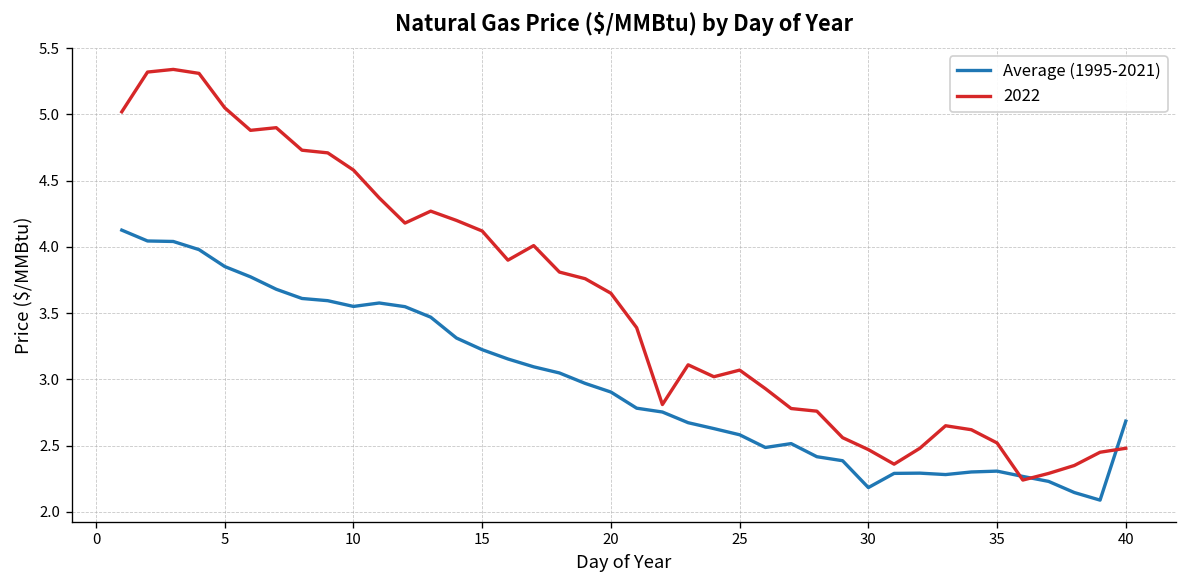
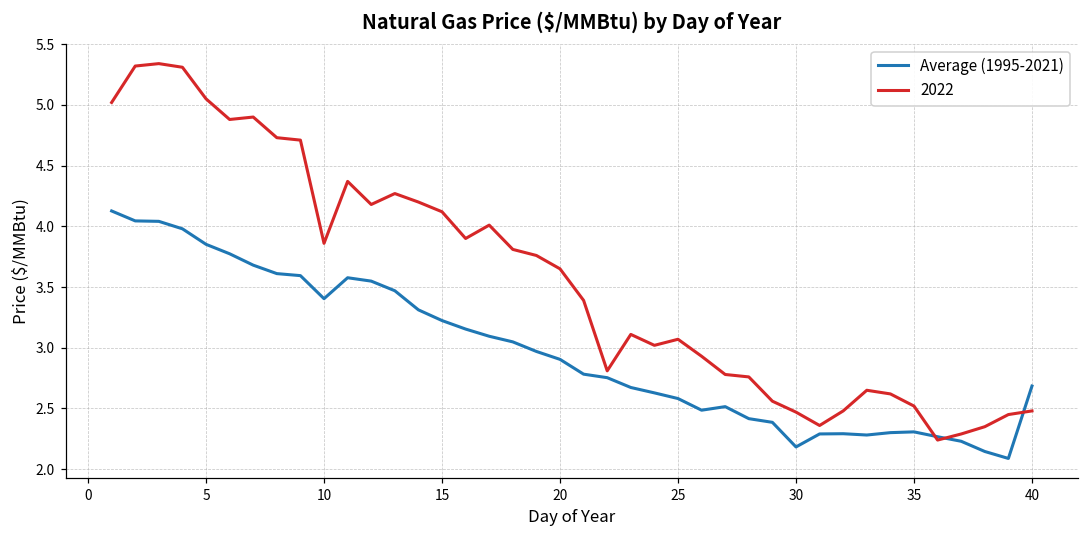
  {
    "Average (1995-2021)": {
      "5": 3.85,
-     "10": 3.55,
+     "10": 3.40,
      "15": 3.22,
      "20": 2.90,
      "25": 2.58,
      "30": 2.18,
      "35": 2.31,
      "40": 2.68
    },
    "2022": {
      "5": 5.05,
-     "10": 4.58,
+     "10": 3.86,
      "15": 4.12,
      "20": 3.65,
      "25": 3.07,
      "30": 2.47,
      "35": 2.52,
      "40": 2.48
    }
  }
